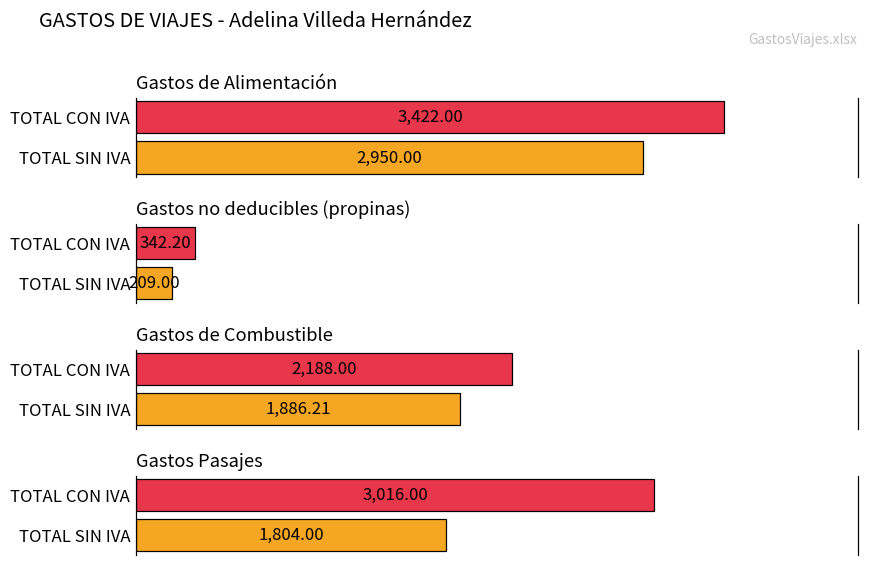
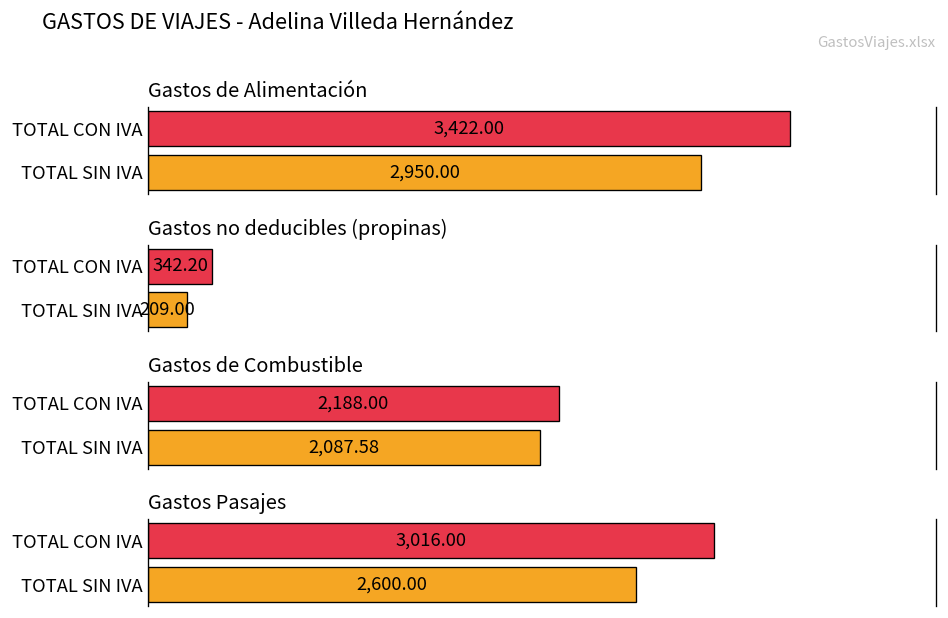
  {
    "Gastos de Alimentación": {
      "TOTAL CON IVA": "3,422.00",
      "TOTAL SIN IVA": "2,950.00"
    },
    "Gastos no deducibles (propinas)": {
      "TOTAL CON IVA": "342.20",
      "TOTAL SIN IVA": "209.00"
    },
    "Gastos de Combustible": {
      "TOTAL CON IVA": "2,188.00",
-     "TOTAL SIN IVA": "1,886.21"
+     "TOTAL SIN IVA": "2,087.58"
    },
    "Gastos Pasajes": {
      "TOTAL CON IVA": "3,016.00",
-     "TOTAL SIN IVA": "1,804.00"
+     "TOTAL SIN IVA": "2,600.00"
    }
  }
